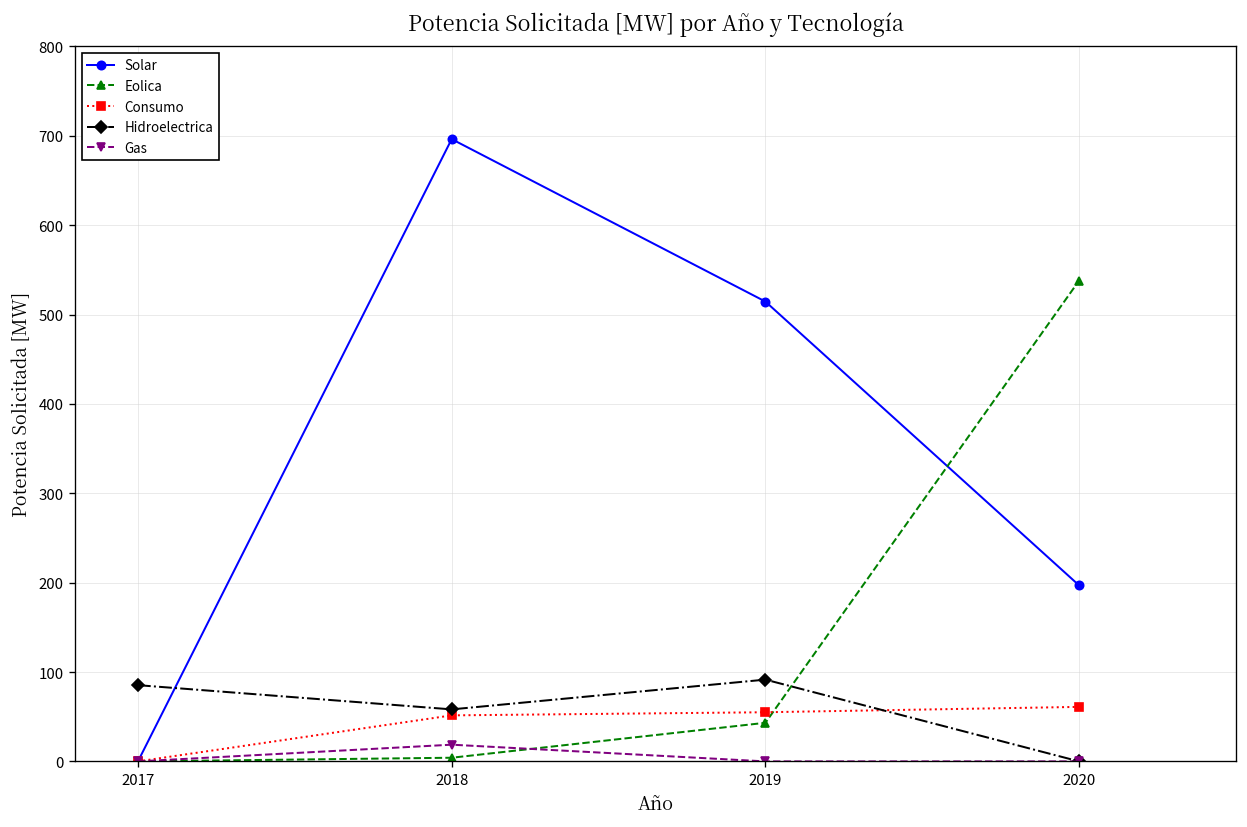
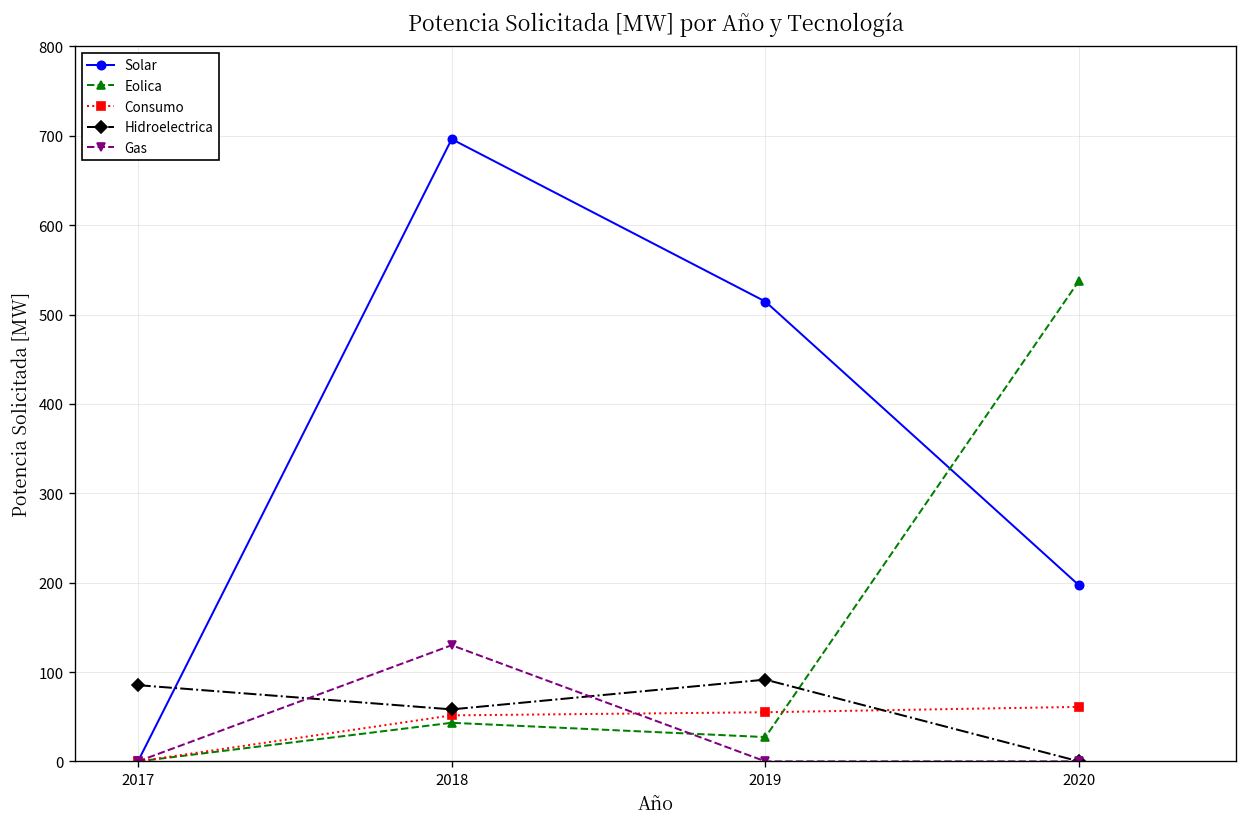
  {
    "Solar": {
      "2018": 700,
      "2019": 510,
      "2020": 200
    },
    "Eolica": {
-     "2018": 0,
-     "2019": 40,
+     "2018": 40,
+     "2019": 30,
      "2020": 540
    },
    "Consumo": {
      "2018": 50,
      "2019": 60,
      "2020": 60
    },
    "Hidroelectrica": {
      "2017": 90,
      "2018": 60,
      "2019": 90
    },
    "Gas": {
-     "2018": 20,
+     "2018": 130,
      "2019": 0
    }
  }
